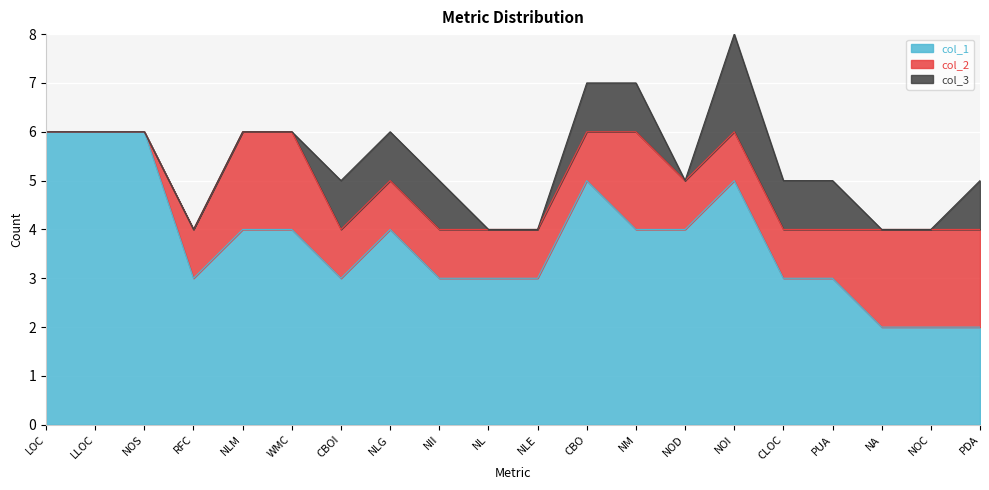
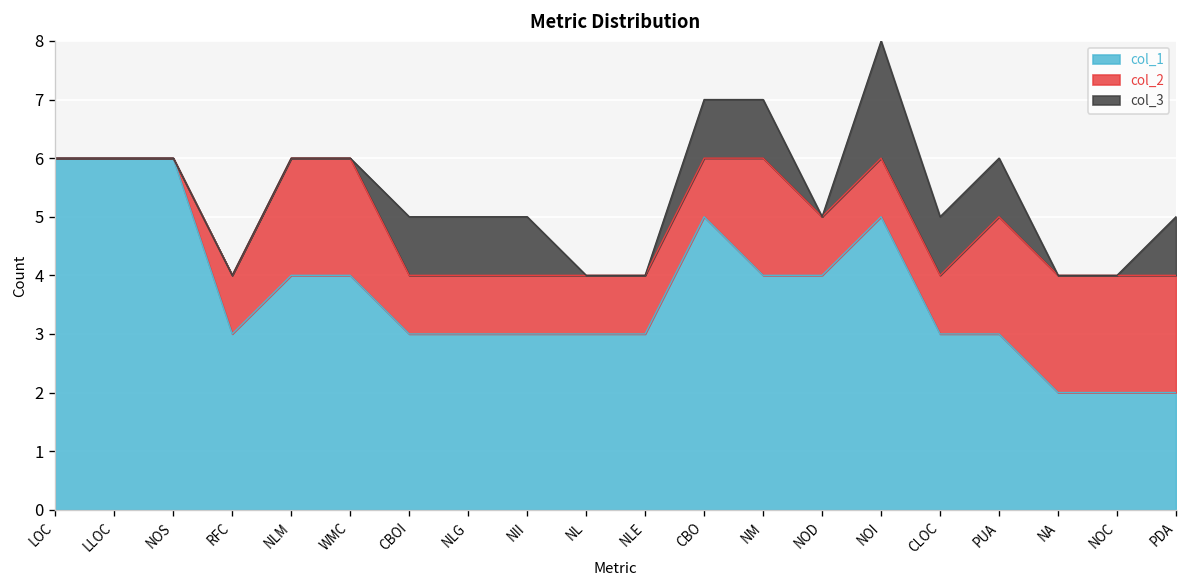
  {
    "col_1": {
      "RFC": 3,
      "NLM": 4,
      "WMC": 4,
      "CBOI": 3,
-     "NLG": 4,
+     "NLG": 3,
      "NII": 3,
      "NL": 3,
      "NLE": 3,
      "CBO": 5,
      "NM": 4,
      "NOD": 4,
      "NOI": 5,
      "CLOC": 3,
      "PUA": 3,
      "NA": 2,
      "NOC": 2,
      "PDA": 2
    },
    "col_2": {
      "CBOI": 4,
      "NII": 4,
      "CBO": 6,
      "NM": 6,
      "NOI": 6,
      "CLOC": 4,
-     "PUA": 1,
+     "PUA": 2,
      "PDA": 4
    },
    "col_3": {
      "CBOI": 1,
      "NLG": 1,
      "NII": 1,
      "CBO": 1,
      "NM": 1,
      "NOI": 2,
      "CLOC": 1,
      "PUA": 1,
      "PDA": 1
    }
  }
